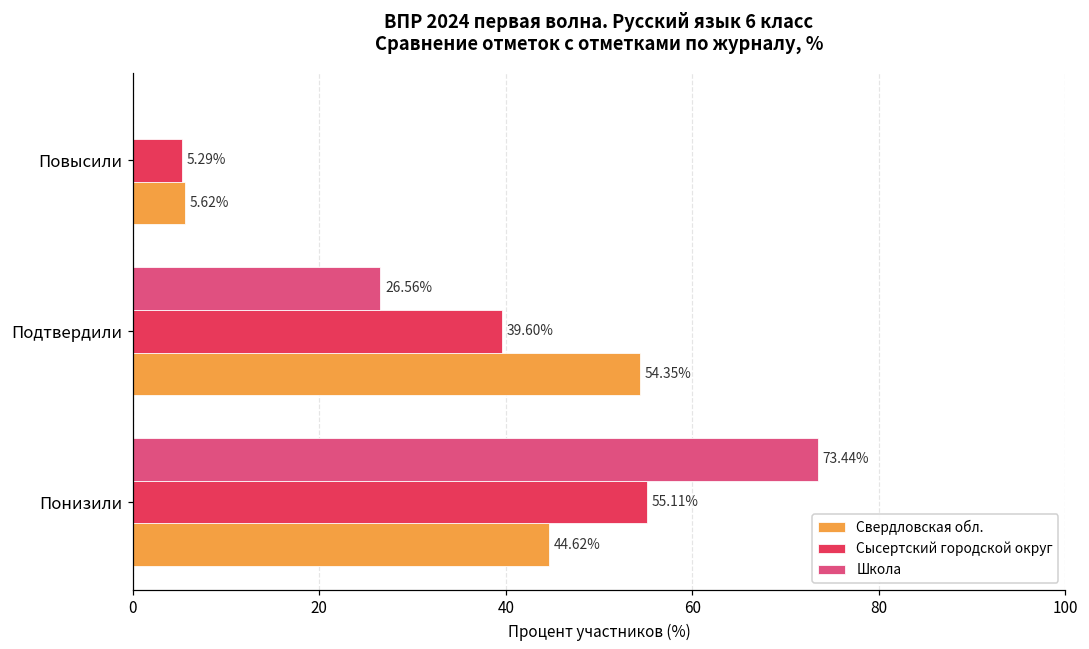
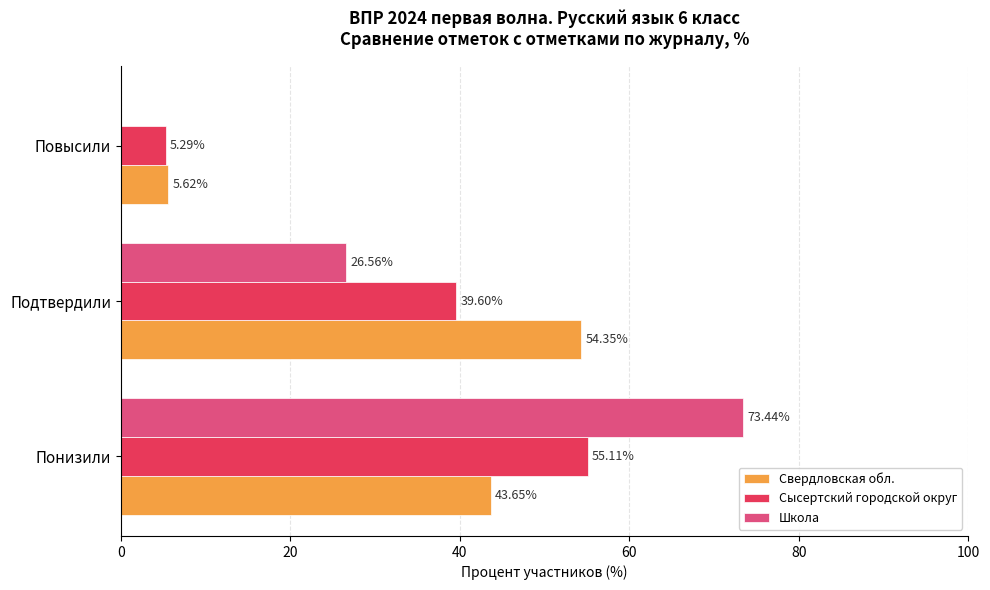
  {
    "Свердловская обл.": {
      "Повысили": "5.62%",
      "Подтвердили": "54.35%",
-     "Понизили": "44.62%"
+     "Понизили": "43.65%"
    }
  }
